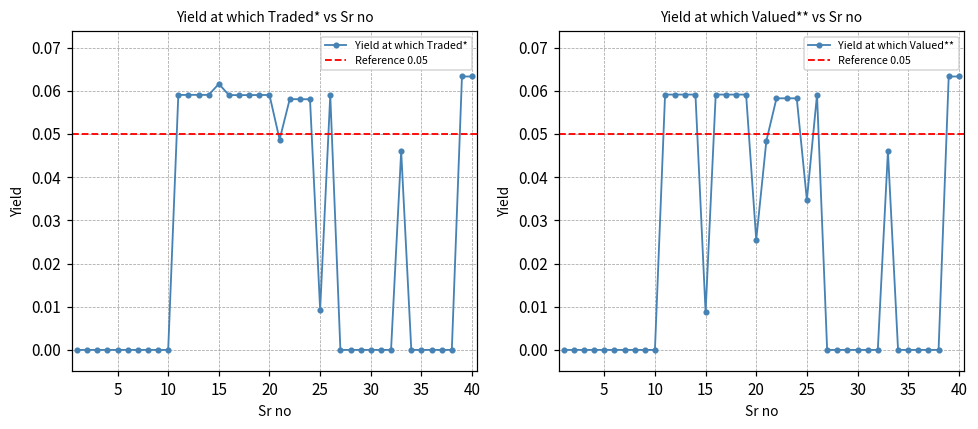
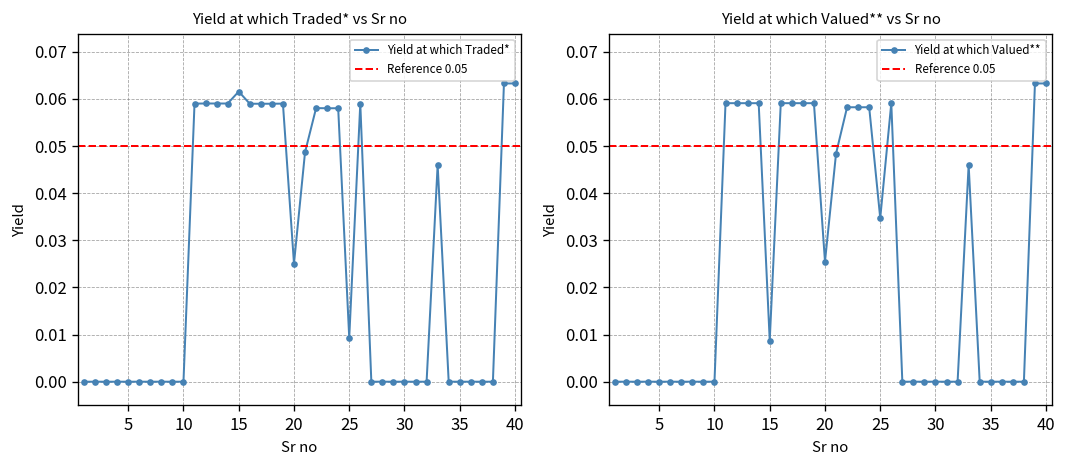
  {
    "Yield at which Traded* vs Sr no": {
      "5": 0.000,
      "10": 0.000,
      "15": 0.062,
-     "20": 0.059,
+     "20": 0.025,
      "25": 0.009,
      "30": 0.000,
      "35": 0.000,
      "40": 0.063
    },
    "Yield at which Valued** vs Sr no": {
      "5": 0.000,
      "10": 0.000,
      "15": 0.009,
      "20": 0.025,
      "25": 0.035,
      "30": 0.000,
      "35": 0.000,
      "40": 0.063
    }
  }
